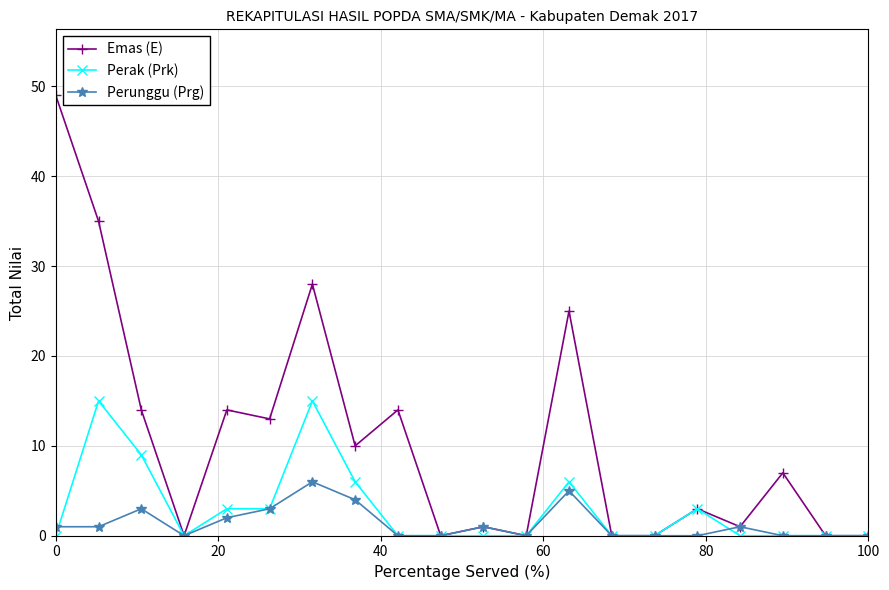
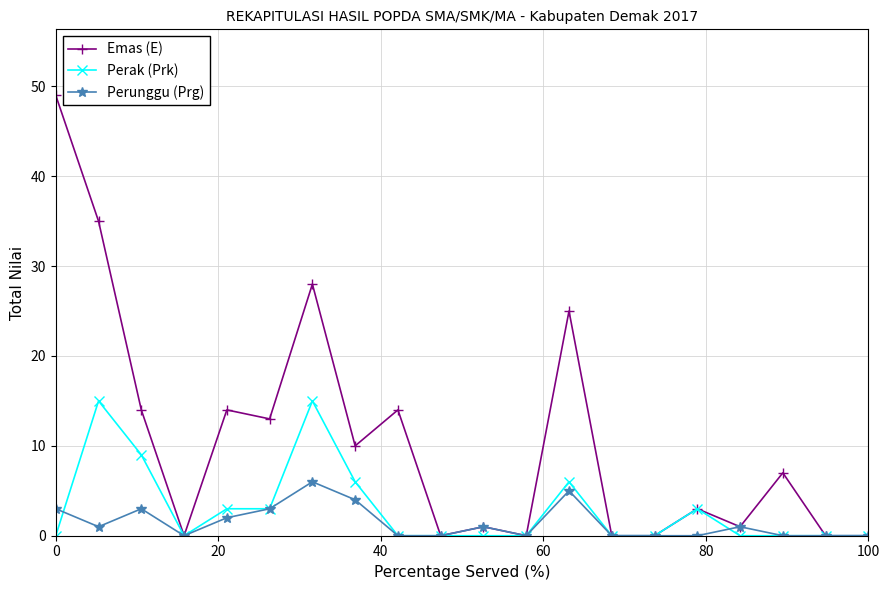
  {
    "Emas (E)": {
      "0": 49
    },
    "Perak (Prk)": {
      "0": 0
    },
    "Perunggu (Prg)": {
-     "0": 1
+     "0": 3
    }
  }
